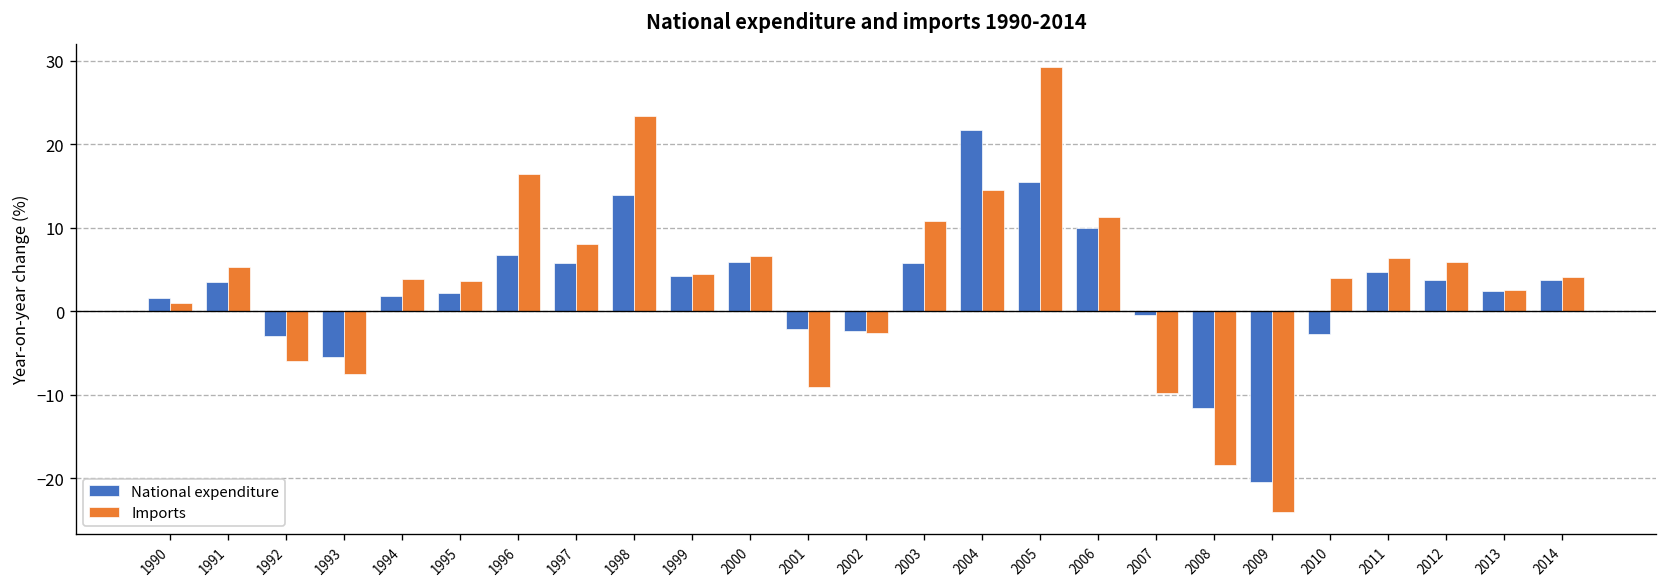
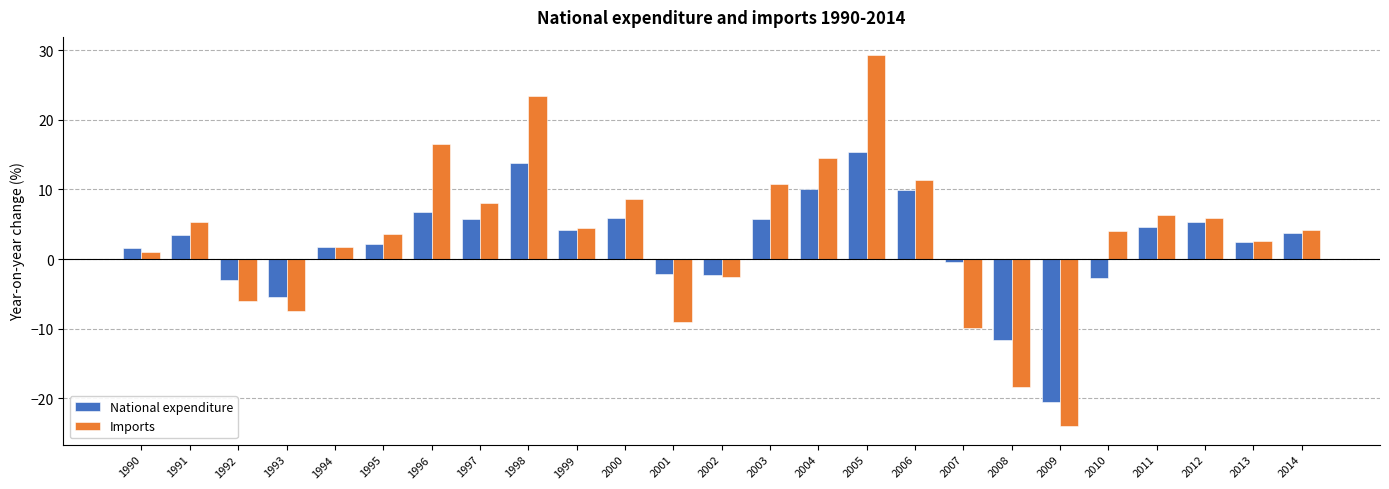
  {
    "National expenditure": {
      "1990": 2,
      "1991": 4,
      "1992": -3,
      "1993": -5,
      "1994": 2,
      "1995": 2,
      "1996": 7,
      "1997": 6,
      "1998": 14,
      "1999": 4,
      "2000": 6,
      "2001": -2,
      "2002": -2,
      "2003": 6,
-     "2004": 22,
+     "2004": 10,
      "2005": 15,
      "2006": 10,
      "2007": 0,
      "2008": -12,
      "2009": -20,
      "2010": -3,
      "2011": 5,
-     "2012": 4,
+     "2012": 5,
      "2013": 2,
      "2014": 4
    },
    "Imports": {
      "1990": 1,
      "1991": 5,
      "1992": -6,
      "1993": -8,
-     "1994": 4,
+     "1994": 2,
      "1995": 4,
      "1996": 16,
      "1997": 8,
      "1998": 23,
      "1999": 4,
-     "2000": 7,
+     "2000": 9,
      "2001": -9,
      "2002": -3,
      "2003": 11,
      "2004": 15,
      "2005": 29,
      "2006": 11,
      "2007": -10,
      "2008": -18,
      "2009": -24,
      "2010": 4,
      "2011": 6,
      "2012": 6,
      "2013": 3,
      "2014": 4
    }
  }
